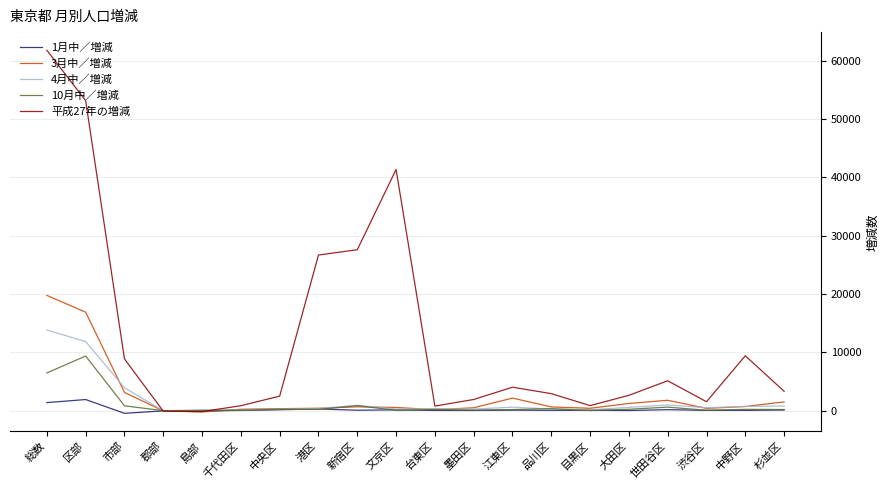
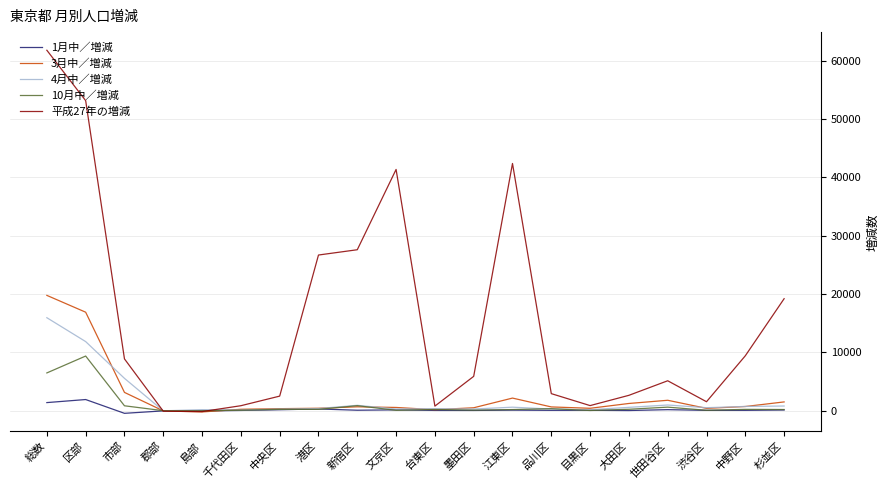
  {
    "1月中／増減": {
      "総数": 1000,
      "区部": 2000,
      "市部": 0,
      "新宿区": 0,
      "世田谷区": 0
    },
    "3月中／増減": {
      "総数": 20000,
      "区部": 17000,
      "市部": 3000,
      "江東区": 2000,
      "大田区": 1000,
      "世田谷区": 2000,
      "杉並区": 2000
    },
    "4月中／増減": {
-     "総数": 14000,
+     "総数": 16000,
      "区部": 12000,
-     "市部": 4000,
+     "市部": 6000,
      "杉並区": 1000
    },
    "10月中／増減": {
      "総数": 6000,
      "区部": 9000,
      "市部": 1000
    },
    "平成27年の増減": {
      "総数": 62000,
      "区部": 53000,
      "市部": 9000,
      "千代田区": 1000,
      "中央区": 2000,
      "港区": 27000,
      "新宿区": 28000,
      "文京区": 41000,
      "台東区": 1000,
-     "墨田区": 2000,
-     "江東区": 4000,
+     "墨田区": 6000,
+     "江東区": 42000,
      "品川区": 3000,
      "目黒区": 1000,
      "大田区": 3000,
      "世田谷区": 5000,
      "渋谷区": 2000,
      "中野区": 9000,
-     "杉並区": 3000
+     "杉並区": 19000
    }
  }
